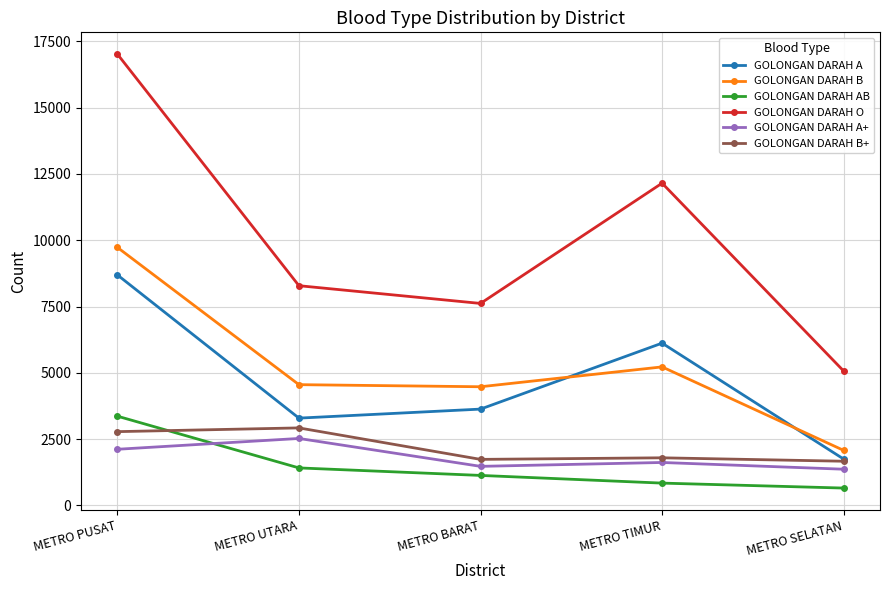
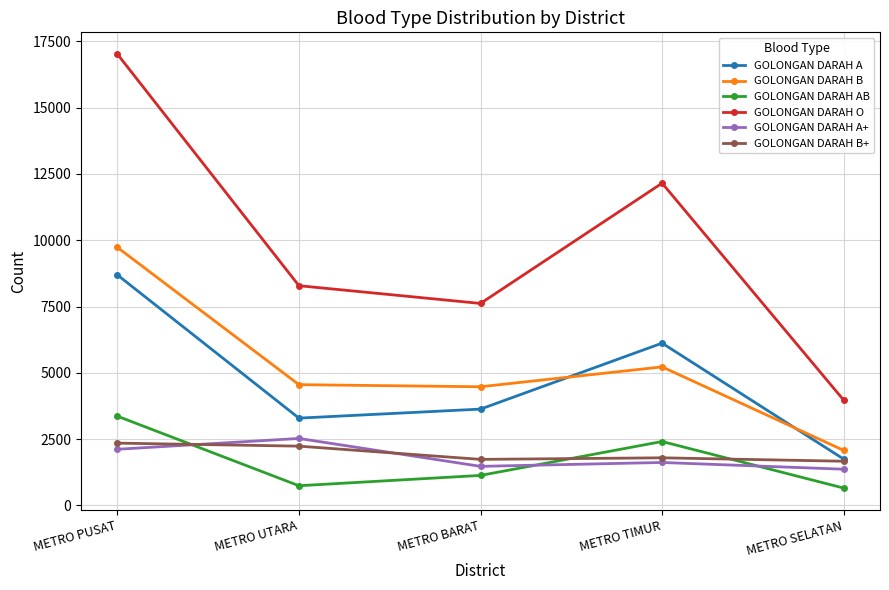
  {
    "GOLONGAN DARAH A": {
      "METRO PUSAT": 8700,
      "METRO UTARA": 3300,
      "METRO BARAT": 3600,
      "METRO TIMUR": 6100
    },
    "GOLONGAN DARAH B": {
      "METRO PUSAT": 9700,
      "METRO UTARA": 4600,
      "METRO BARAT": 4500,
      "METRO TIMUR": 5200,
      "METRO SELATAN": 2100
    },
    "GOLONGAN DARAH AB": {
      "METRO PUSAT": 3400,
-     "METRO UTARA": 1400,
+     "METRO UTARA": 700,
      "METRO BARAT": 1100,
-     "METRO TIMUR": 800,
+     "METRO TIMUR": 2400,
      "METRO SELATAN": 700
    },
    "GOLONGAN DARAH O": {
      "METRO PUSAT": 17000,
      "METRO UTARA": 8300,
      "METRO BARAT": 7600,
      "METRO TIMUR": 12200,
-     "METRO SELATAN": 5100
+     "METRO SELATAN": 4000
    },
    "GOLONGAN DARAH A+": {
      "METRO PUSAT": 2100,
      "METRO UTARA": 2500,
      "METRO BARAT": 1500,
      "METRO TIMUR": 1600,
      "METRO SELATAN": 1400
    },
    "GOLONGAN DARAH B+": {
-     "METRO PUSAT": 2800,
-     "METRO UTARA": 2900,
+     "METRO PUSAT": 2400,
+     "METRO UTARA": 2200,
      "METRO BARAT": 1700,
      "METRO TIMUR": 1800
    }
  }
